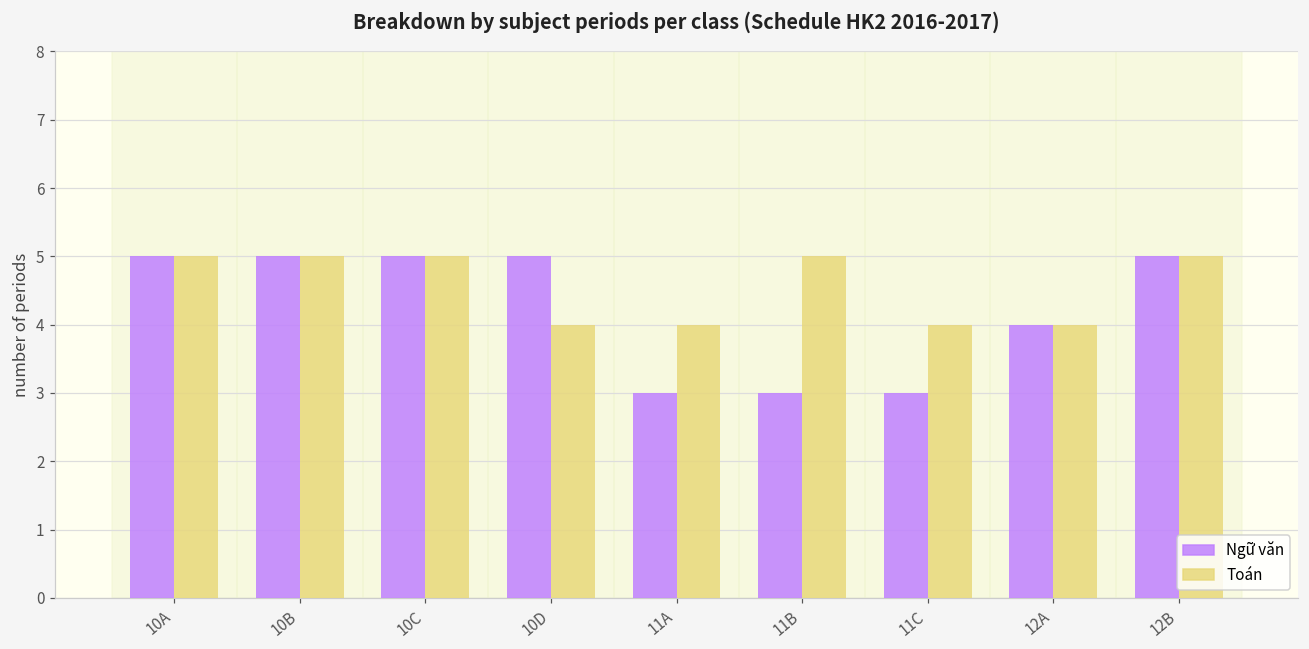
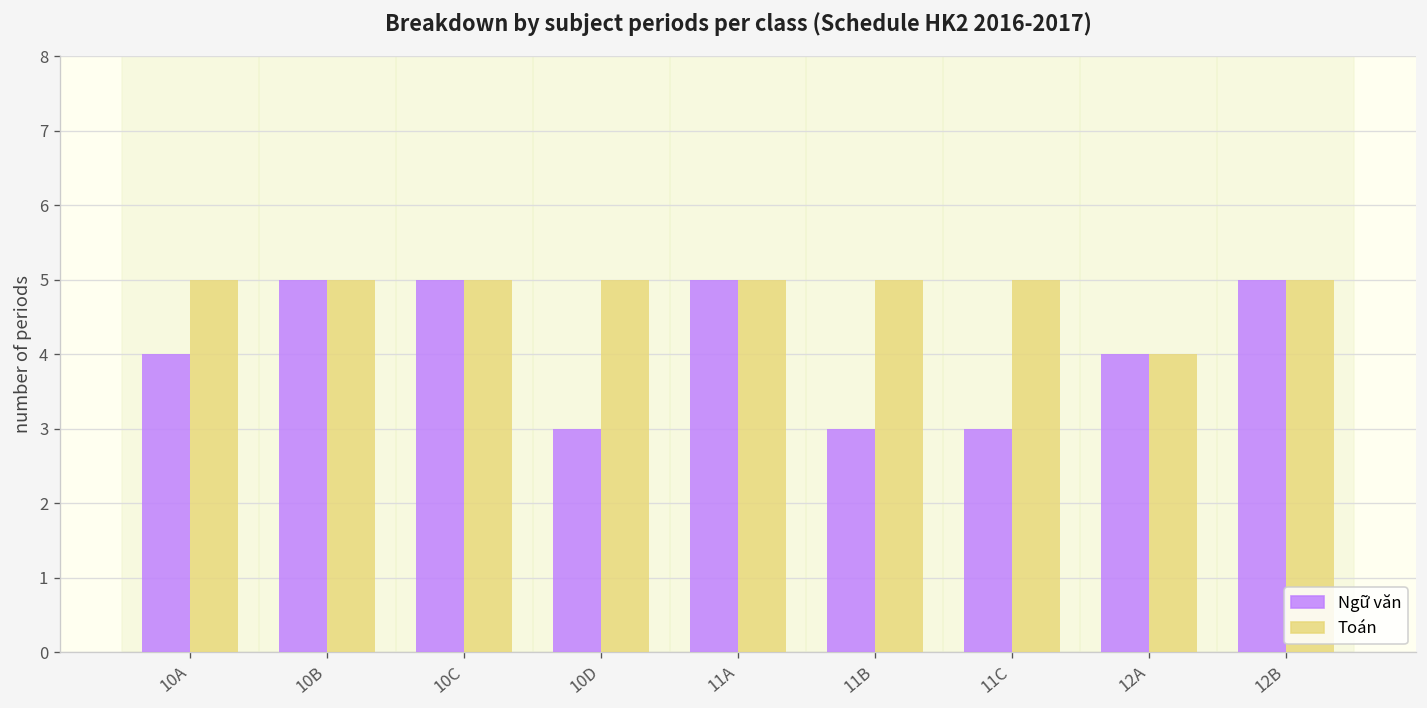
  {
    "Ngữ văn": {
-     "10A": 5,
+     "10A": 4,
      "10B": 5,
      "10C": 5,
-     "10D": 5,
-     "11A": 3,
+     "10D": 3,
+     "11A": 5,
      "11B": 3,
      "11C": 3,
      "12A": 4,
      "12B": 5
    },
    "Toán": {
      "10A": 5,
      "10B": 5,
      "10C": 5,
-     "10D": 4,
-     "11A": 4,
+     "10D": 5,
+     "11A": 5,
      "11B": 5,
-     "11C": 4,
+     "11C": 5,
      "12A": 4,
      "12B": 5
    }
  }
